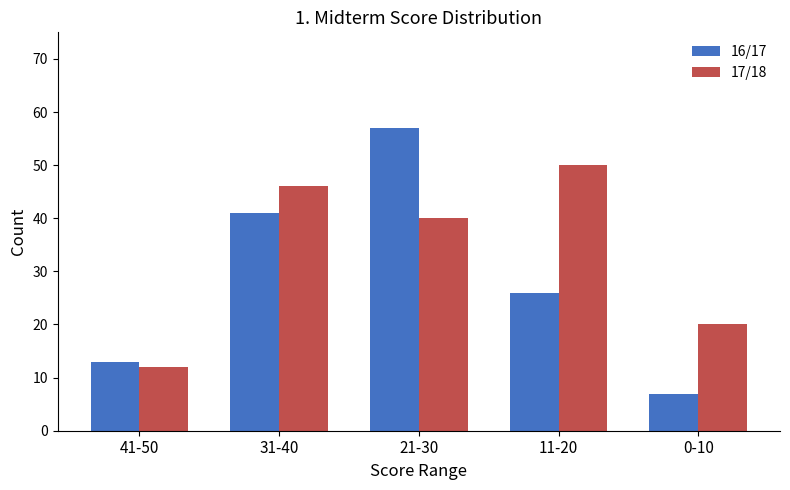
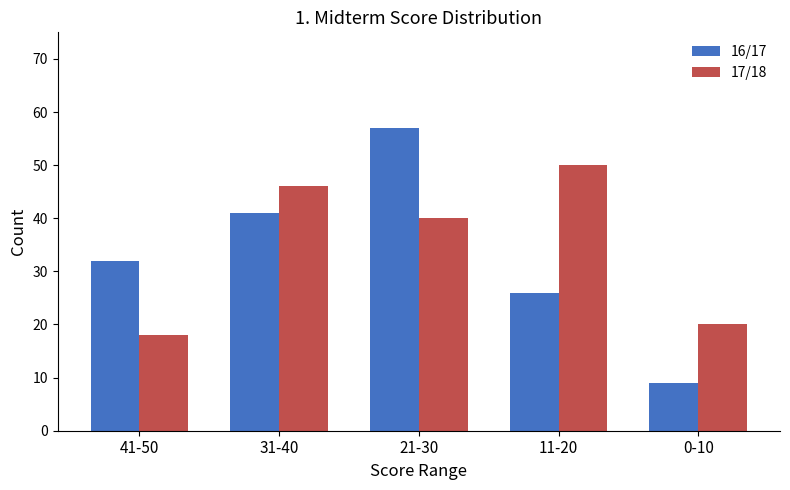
  {
    "16/17": {
-     "41-50": 13,
+     "41-50": 32,
      "31-40": 41,
      "21-30": 57,
      "11-20": 26,
-     "0-10": 7
+     "0-10": 9
    },
    "17/18": {
-     "41-50": 12,
+     "41-50": 18,
      "31-40": 46,
      "21-30": 40,
      "11-20": 50,
      "0-10": 20
    }
  }
